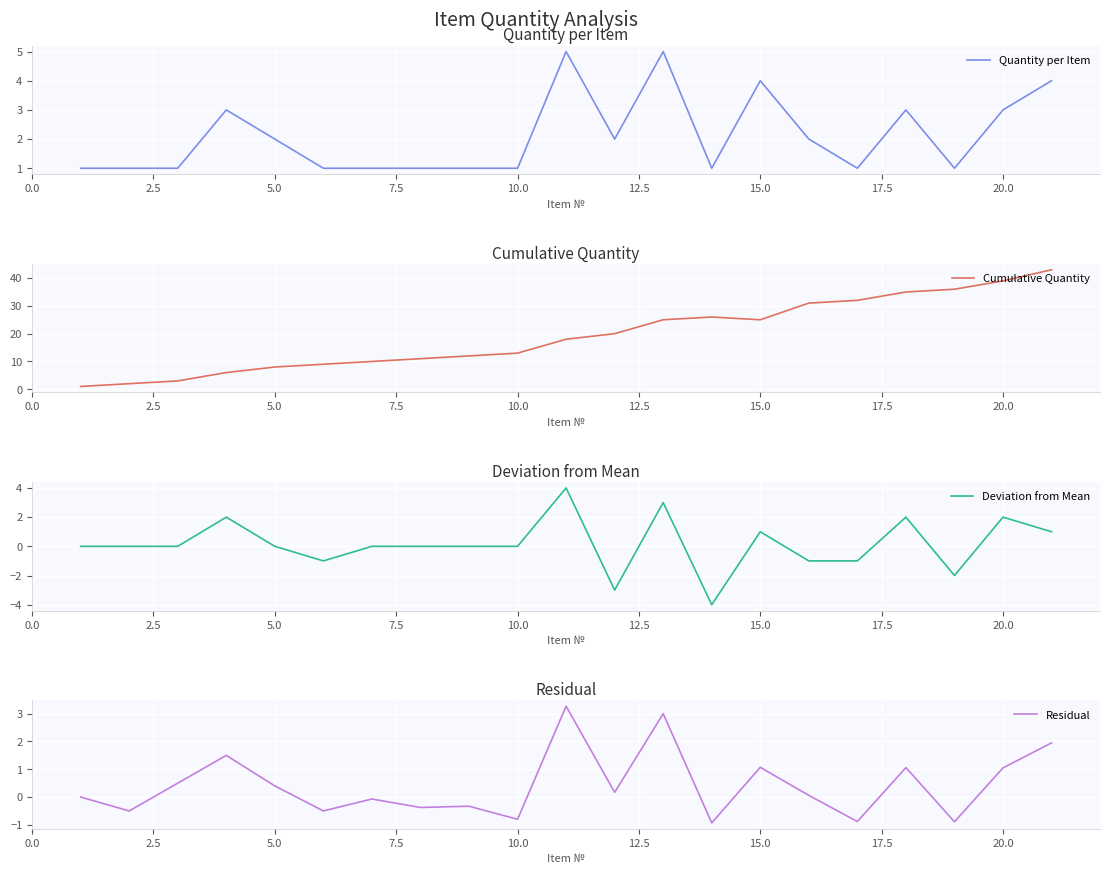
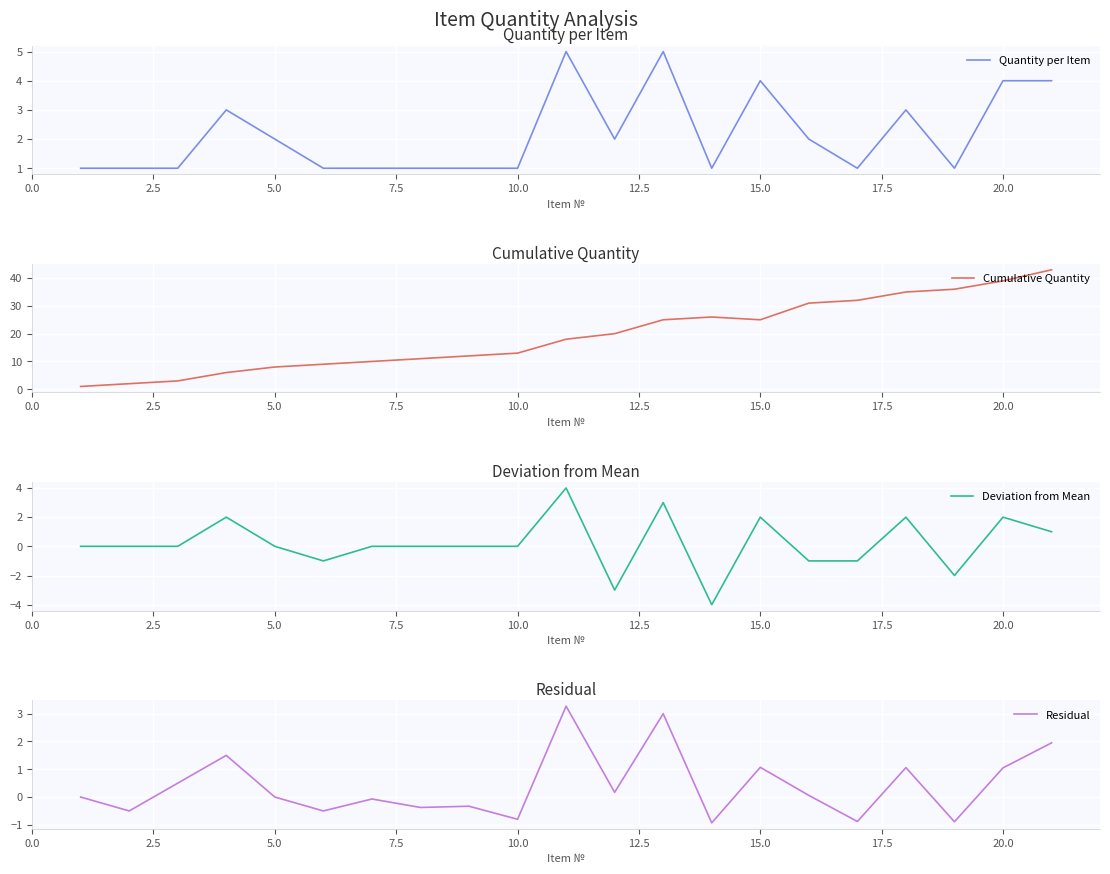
  {
    "Quantity per Item": {
      "5.0": 2,
      "10.0": 1,
      "15.0": 4,
-     "20.0": 3
+     "20.0": 4
    },
    "Cumulative Quantity": {
      "5.0": 8,
      "10.0": 13,
      "15.0": 25,
      "20.0": 39
    },
    "Deviation from Mean": {
      "5.0": 0,
      "10.0": 0,
-     "15.0": 1,
+     "15.0": 2,
      "20.0": 2
    },
    "Residual": {
-     "5.0": 0.4,
+     "5.0": 0.0,
      "10.0": -0.8,
      "15.0": 1.1,
      "20.0": 1.1
    }
  }
